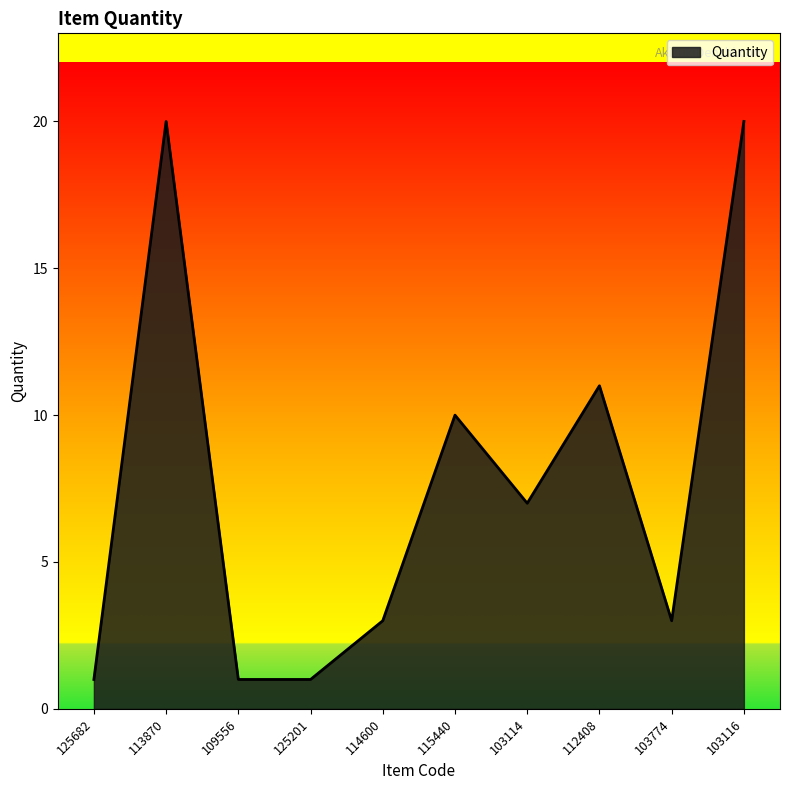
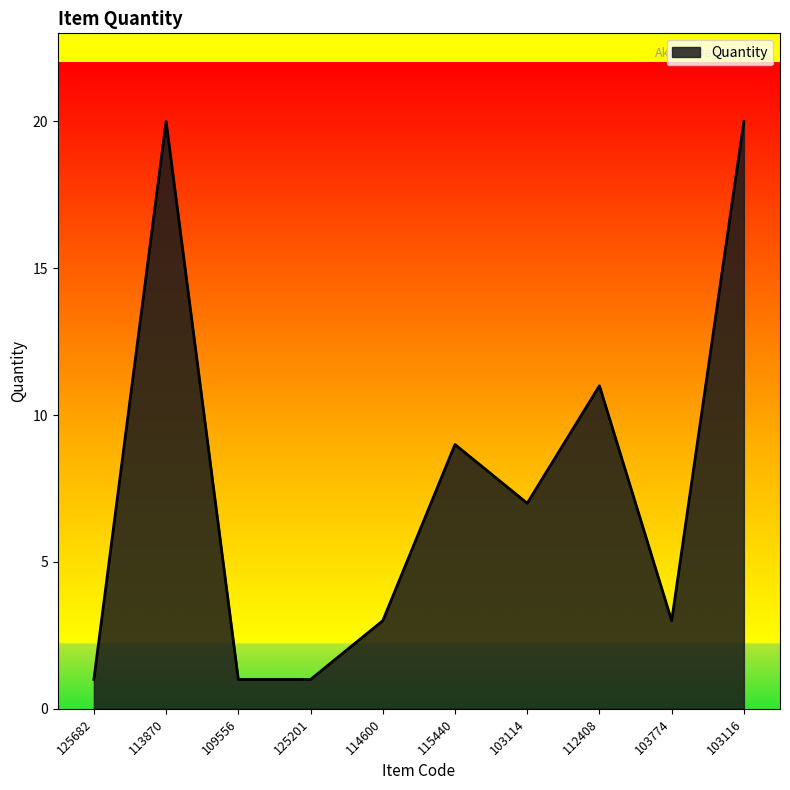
  {
    "125682": 1,
    "113870": 20,
    "109556": 1,
    "125201": 1,
    "114600": 3,
-   "115440": 10,
+   "115440": 9,
    "103114": 7,
    "112408": 11,
    "103774": 3,
    "103116": 20
  }
